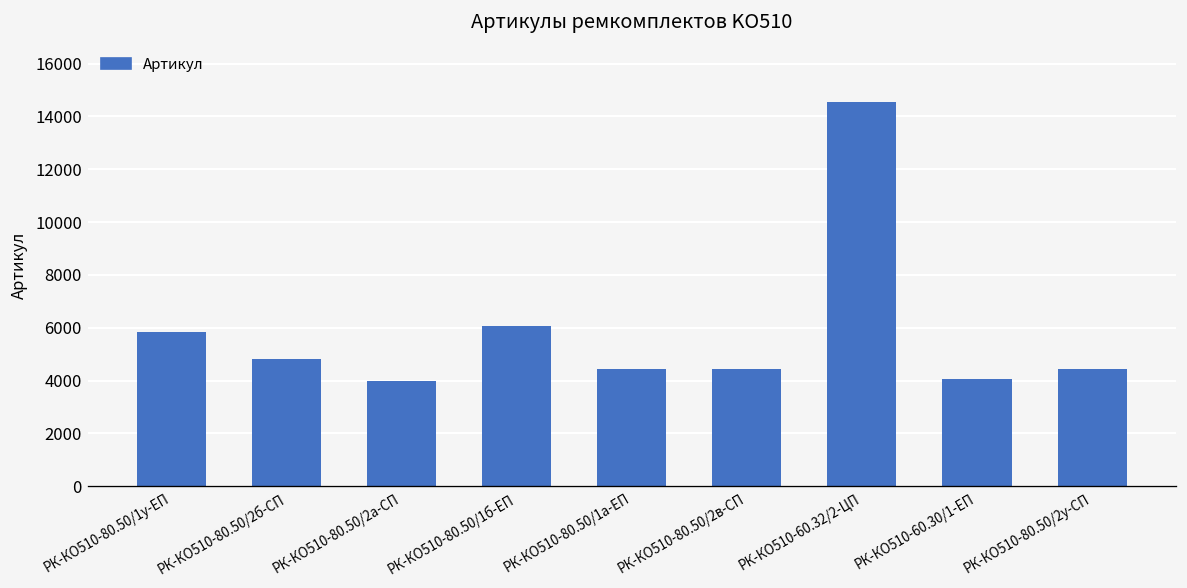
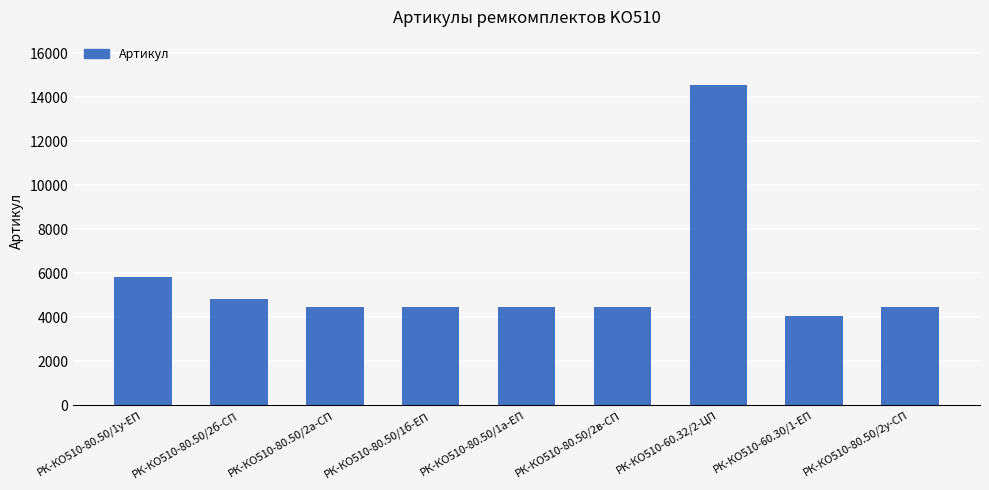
  {
    "РК-КО510-80.50/1у-ЕП": 5800,
    "РК-КО510-80.50/2б-СП": 4800,
-   "РК-КО510-80.50/2а-СП": 4000,
-   "РК-КО510-80.50/1б-ЕП": 6100,
+   "РК-КО510-80.50/2а-СП": 4500,
+   "РК-КО510-80.50/1б-ЕП": 4400,
    "РК-КО510-80.50/1а-ЕП": 4400,
    "РК-КО510-80.50/2в-СП": 4500,
    "РК-КО510-60.32/2-ЦП": 14600,
    "РК-КО510-60.30/1-ЕП": 4100,
    "РК-КО510-80.50/2у-СП": 4500
  }
